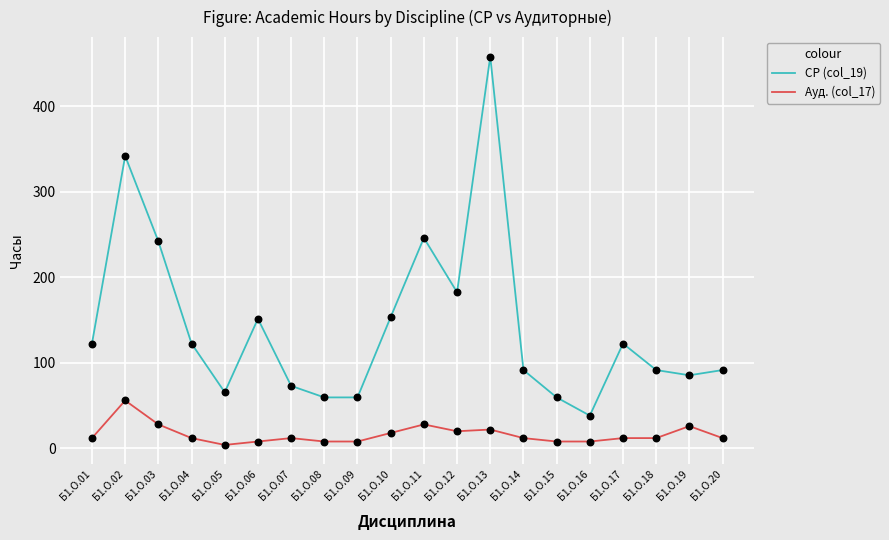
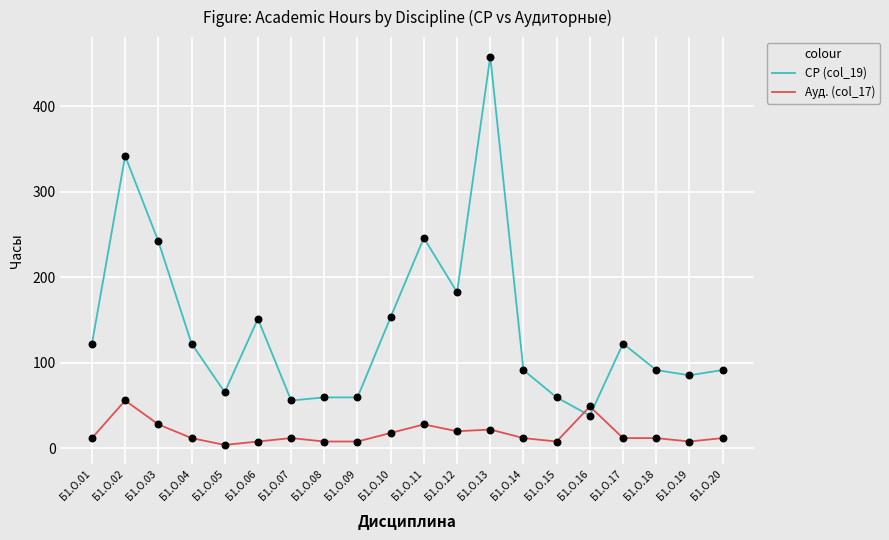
  {
    "СР (col_19)": {
      "Б1.О.01": 120,
      "Б1.О.02": 340,
      "Б1.О.03": 240,
      "Б1.О.04": 120,
      "Б1.О.05": 70,
      "Б1.О.06": 150,
-     "Б1.О.07": 70,
+     "Б1.О.07": 60,
      "Б1.О.08": 60,
      "Б1.О.09": 60,
      "Б1.О.10": 150,
      "Б1.О.11": 250,
      "Б1.О.12": 180,
      "Б1.О.13": 460,
      "Б1.О.14": 90,
      "Б1.О.15": 60,
      "Б1.О.16": 40,
      "Б1.О.17": 120,
      "Б1.О.18": 90,
      "Б1.О.19": 90,
      "Б1.О.20": 90
    },
    "Ауд. (col_17)": {
      "Б1.О.01": 10,
      "Б1.О.02": 60,
      "Б1.О.03": 30,
      "Б1.О.04": 10,
      "Б1.О.05": 0,
      "Б1.О.06": 10,
      "Б1.О.07": 10,
      "Б1.О.08": 10,
      "Б1.О.09": 10,
      "Б1.О.10": 20,
      "Б1.О.11": 30,
      "Б1.О.12": 20,
      "Б1.О.13": 20,
      "Б1.О.14": 10,
      "Б1.О.15": 10,
-     "Б1.О.16": 10,
+     "Б1.О.16": 50,
      "Б1.О.17": 10,
      "Б1.О.18": 10,
-     "Б1.О.19": 30,
+     "Б1.О.19": 10,
      "Б1.О.20": 10
    }
  }
